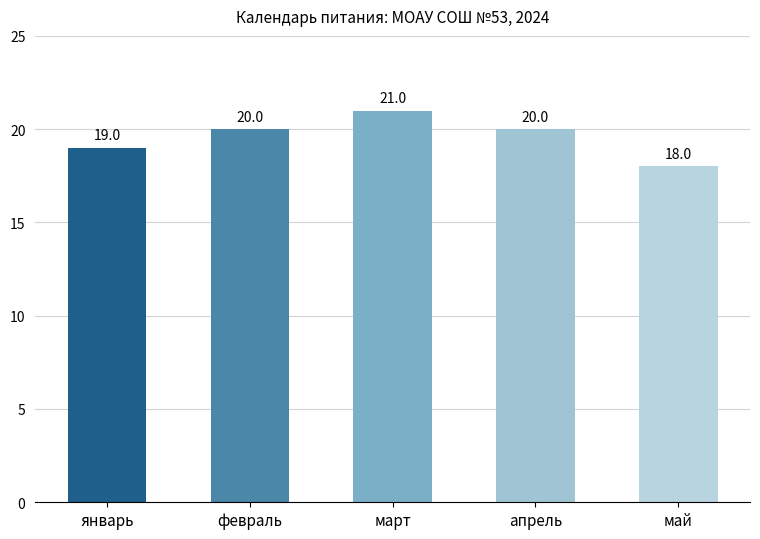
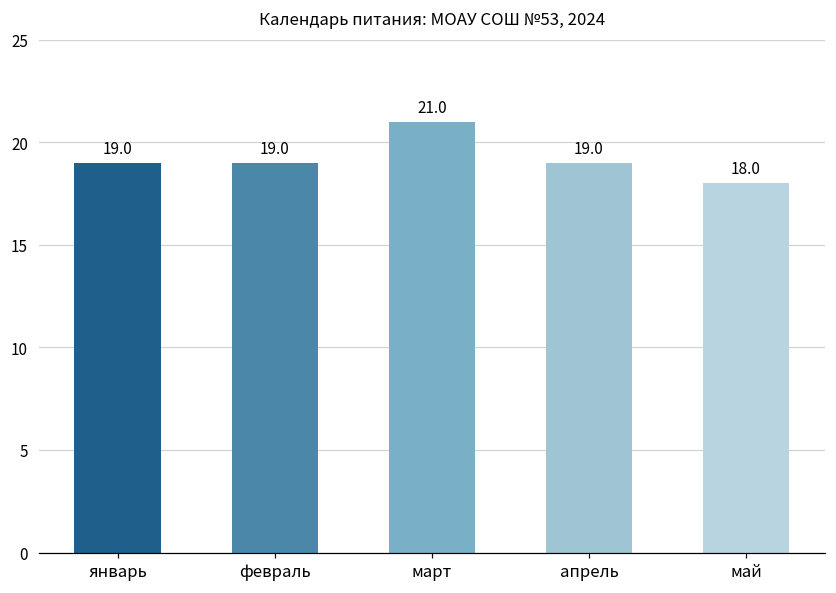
  {
    "январь": 19.0,
-   "февраль": 20.0,
+   "февраль": 19.0,
    "март": 21.0,
-   "апрель": 20.0,
+   "апрель": 19.0,
    "май": 18.0
  }
